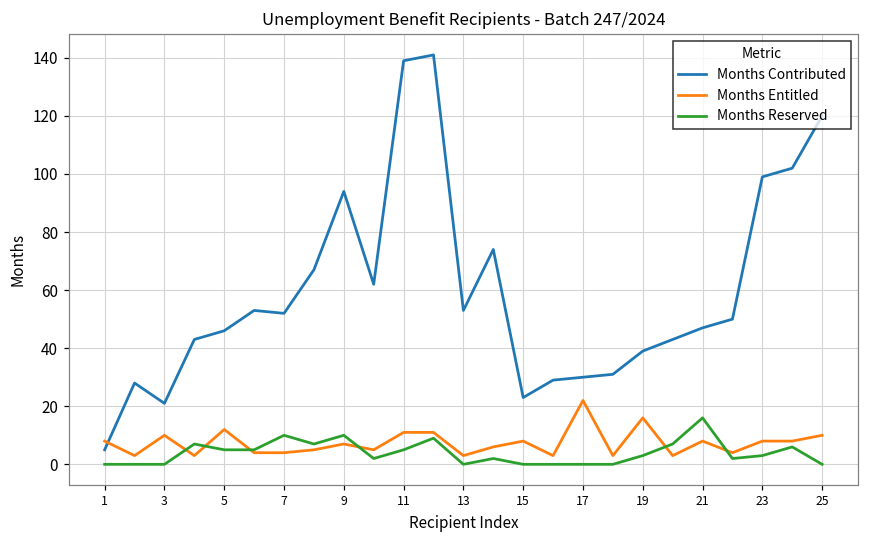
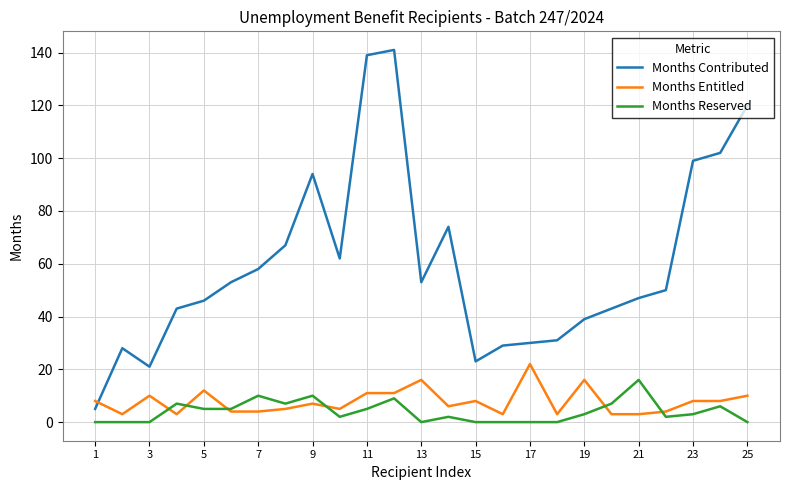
  {
    "Months Contributed": {
      "1": 5,
      "3": 21,
      "5": 46,
-     "7": 52,
+     "7": 58,
      "9": 94,
      "11": 139,
      "13": 53,
      "15": 23,
      "17": 30,
      "19": 39,
      "21": 47,
      "23": 99
    },
    "Months Entitled": {
      "1": 8,
      "3": 10,
      "5": 12,
      "7": 4,
      "9": 7,
      "11": 11,
-     "13": 3,
+     "13": 16,
      "15": 8,
      "17": 22,
      "19": 16,
-     "21": 8,
+     "21": 3,
      "23": 8,
      "25": 10
    },
    "Months Reserved": {
      "1": 0,
      "3": 0,
      "5": 5,
      "7": 10,
      "9": 10,
      "11": 5,
      "13": 0,
      "15": 0,
      "17": 0,
      "19": 3,
      "21": 16,
      "23": 3,
      "25": 0
    }
  }
